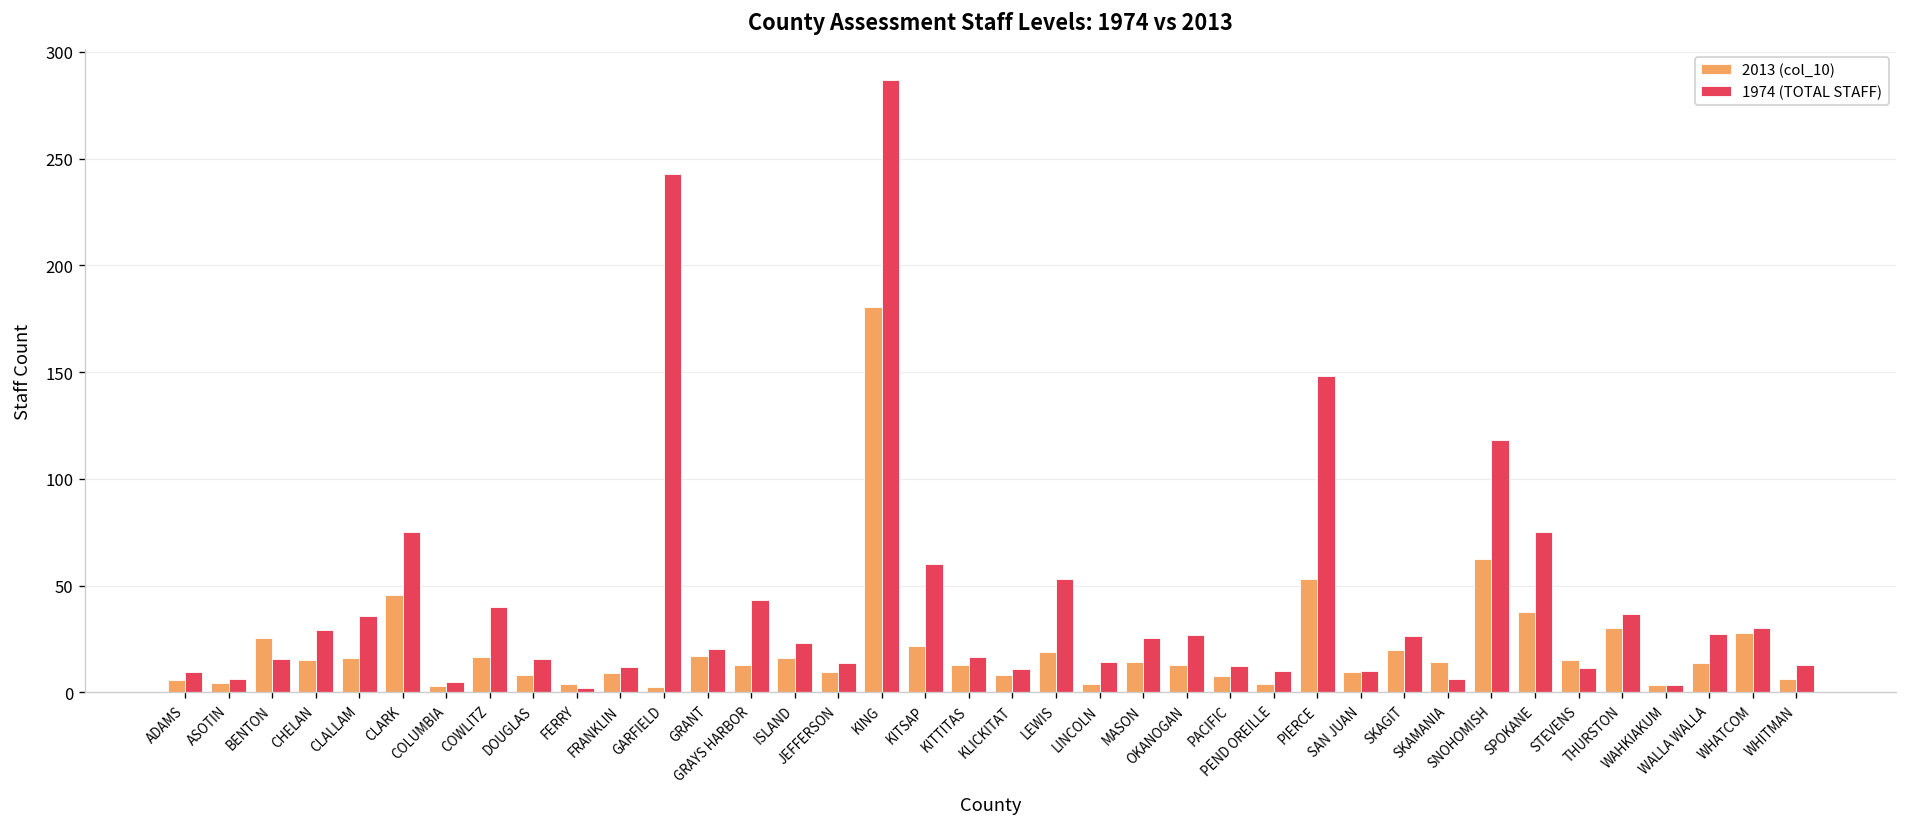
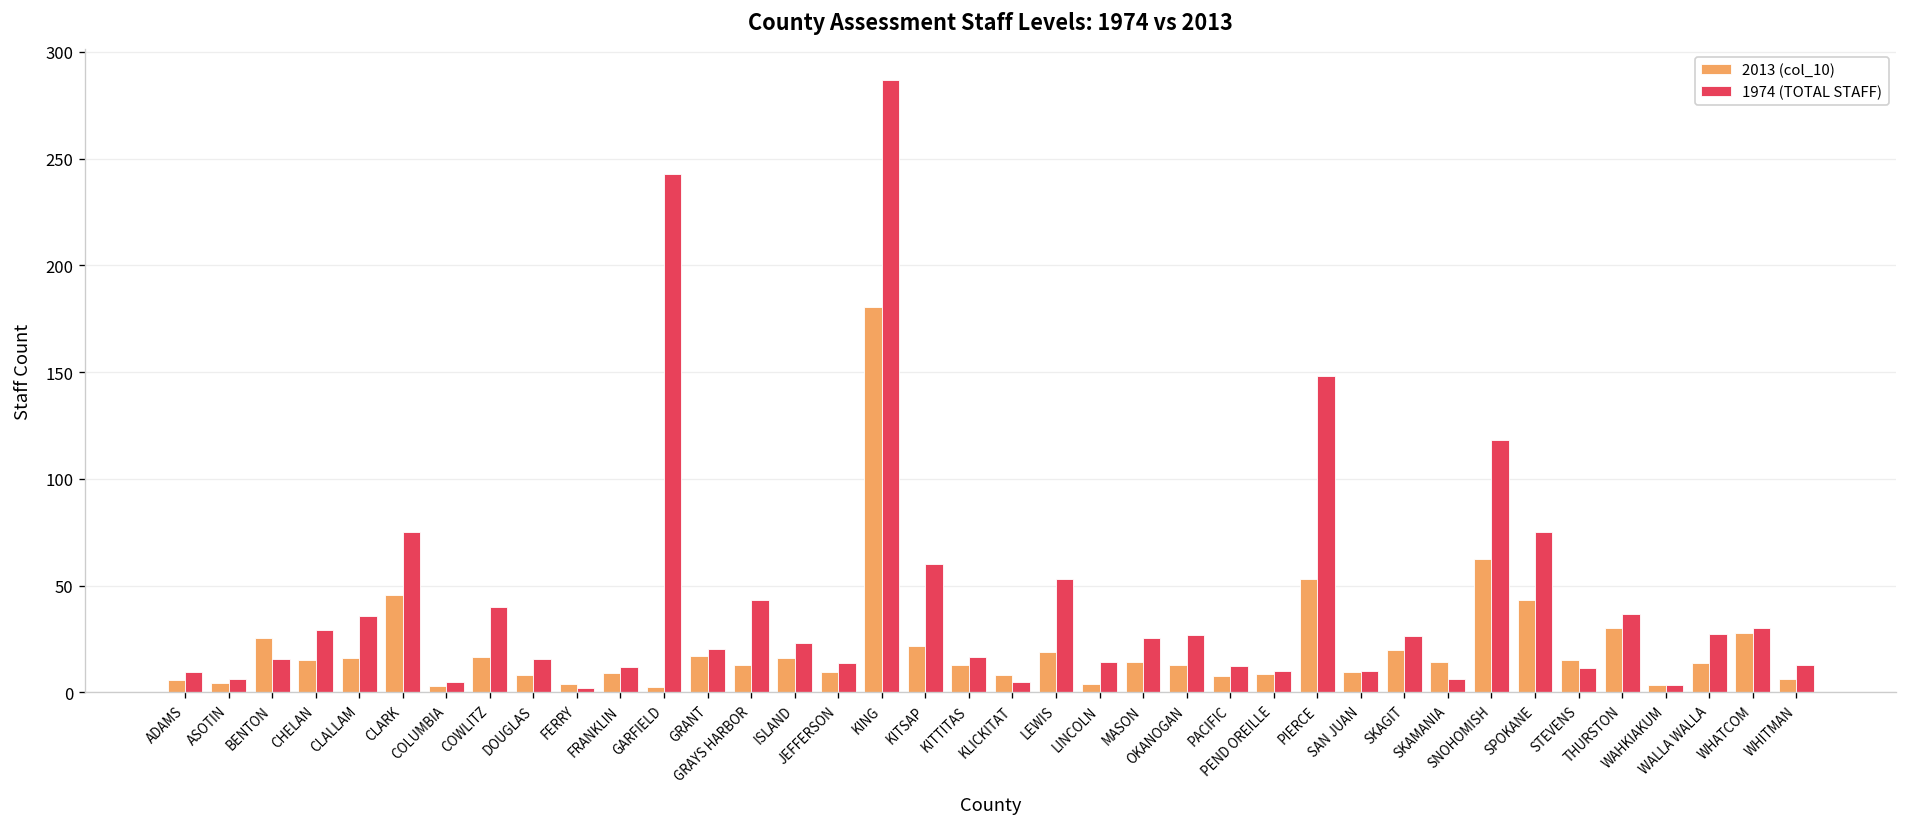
  {
    "2013 (col_10)": {
      "ADAMS": 6,
      "ASOTIN": 4,
      "BENTON": 26,
      "CHELAN": 15,
      "CLALLAM": 16,
      "CLARK": 45,
      "COLUMBIA": 3,
      "COWLITZ": 17,
      "DOUGLAS": 8,
      "FERRY": 4,
      "FRANKLIN": 9,
      "GARFIELD": 3,
      "GRANT": 17,
      "GRAYS HARBOR": 13,
      "ISLAND": 16,
      "JEFFERSON": 10,
      "KING": 181,
      "KITSAP": 22,
      "KITTITAS": 13,
      "KLICKITAT": 8,
      "LEWIS": 19,
      "LINCOLN": 4,
      "MASON": 14,
      "OKANOGAN": 13,
      "PACIFIC": 8,
-     "PEND OREILLE": 4,
+     "PEND OREILLE": 9,
      "PIERCE": 53,
      "SAN JUAN": 10,
      "SKAGIT": 20,
      "SKAMANIA": 14,
      "SNOHOMISH": 63,
-     "SPOKANE": 38,
+     "SPOKANE": 43,
      "STEVENS": 15,
      "THURSTON": 30,
      "WAHKIAKUM": 4,
      "WALLA WALLA": 14,
      "WHATCOM": 28,
      "WHITMAN": 6
    },
    "1974 (TOTAL STAFF)": {
      "ADAMS": 10,
      "ASOTIN": 6,
      "BENTON": 16,
      "CHELAN": 29,
      "CLALLAM": 36,
      "CLARK": 75,
      "COLUMBIA": 5,
      "COWLITZ": 40,
      "DOUGLAS": 16,
      "FERRY": 2,
      "FRANKLIN": 12,
      "GARFIELD": 243,
      "GRANT": 21,
      "GRAYS HARBOR": 43,
      "ISLAND": 23,
      "JEFFERSON": 14,
      "KING": 287,
      "KITSAP": 60,
      "KITTITAS": 17,
-     "KLICKITAT": 11,
+     "KLICKITAT": 5,
      "LEWIS": 53,
      "LINCOLN": 14,
      "MASON": 26,
      "OKANOGAN": 27,
      "PACIFIC": 13,
      "PEND OREILLE": 10,
      "PIERCE": 148,
      "SAN JUAN": 10,
      "SKAGIT": 27,
      "SKAMANIA": 6,
      "SNOHOMISH": 118,
      "SPOKANE": 75,
      "STEVENS": 12,
      "THURSTON": 37,
      "WAHKIAKUM": 4,
      "WALLA WALLA": 28,
      "WHATCOM": 30,
      "WHITMAN": 13
    }
  }
